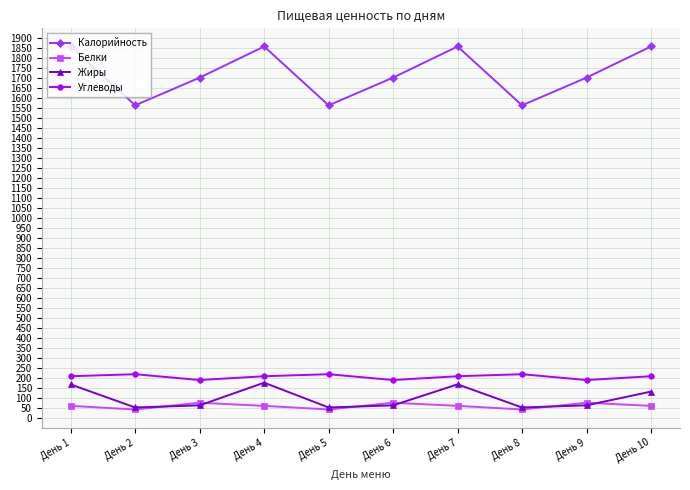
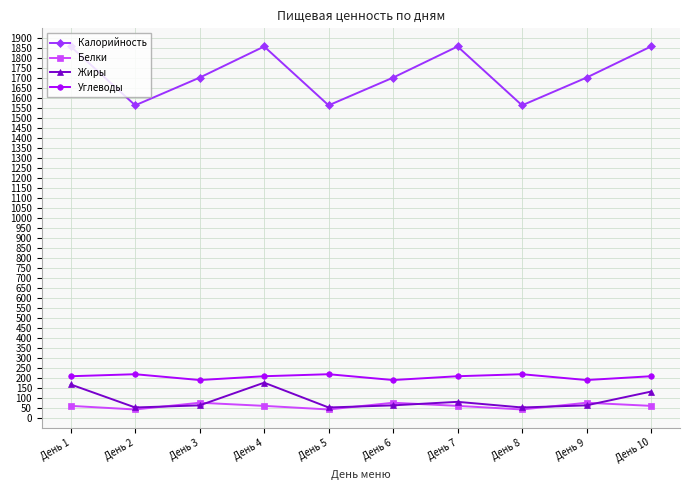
  {
    "Жиры": {
      "День 1": 170,
      "День 3": 70,
      "День 4": 180,
      "День 6": 70,
-     "День 7": 170,
+     "День 7": 80,
      "День 9": 70,
      "День 10": 130
    }
  }
